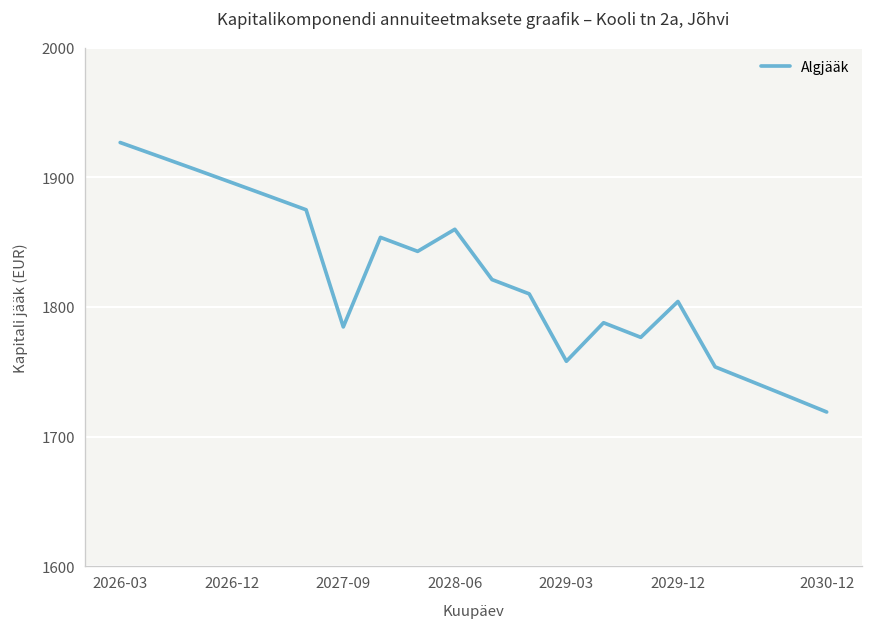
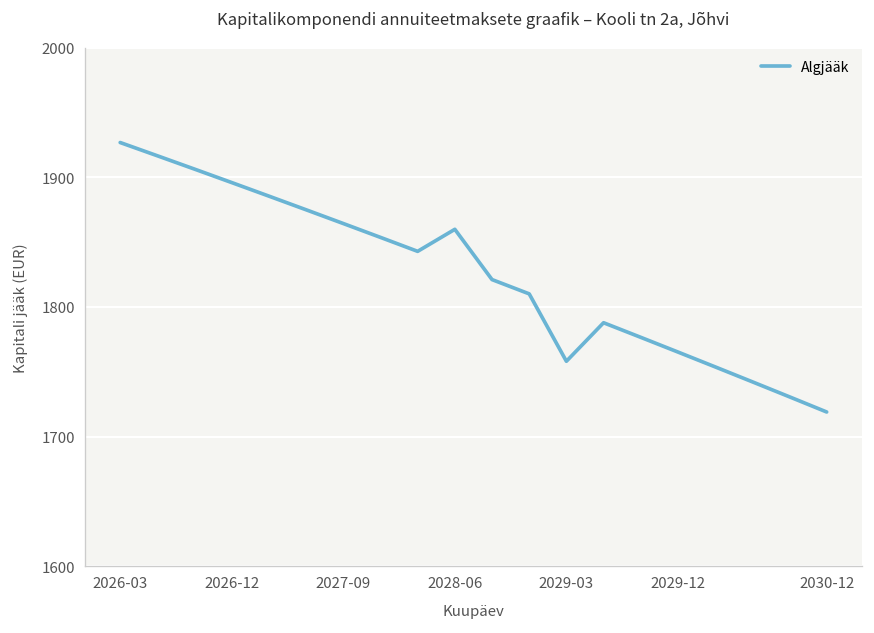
  {
    "2026-03": 1927,
    "2026-12": 1896,
-   "2027-09": 1785,
+   "2027-09": 1864,
    "2028-06": 1860,
    "2029-03": 1758,
-   "2029-12": 1804,
+   "2029-12": 1765,
    "2030-12": 1719
  }
